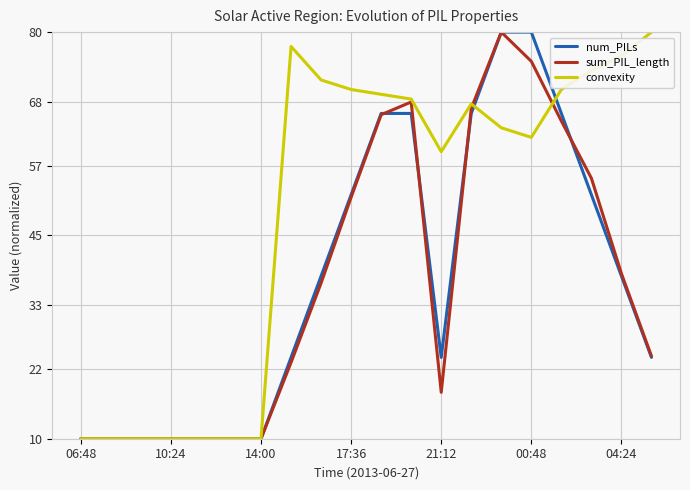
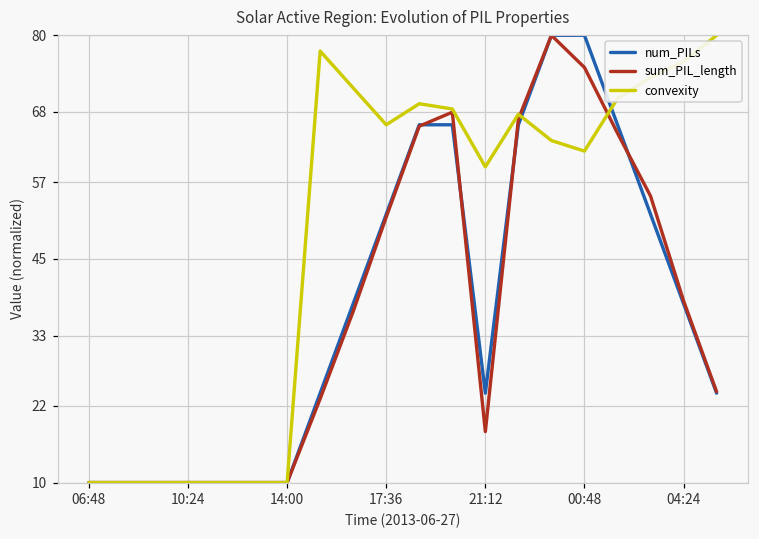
  {
    "num_PILs": {
      "21:12": 24,
      "00:48": 80,
      "04:24": 38
    },
    "sum_PIL_length": {
      "21:12": 18,
      "00:48": 75,
      "04:24": 38
    },
    "convexity": {
-     "17:36": 70,
+     "17:36": 66,
      "21:12": 59,
      "00:48": 62
    }
  }
